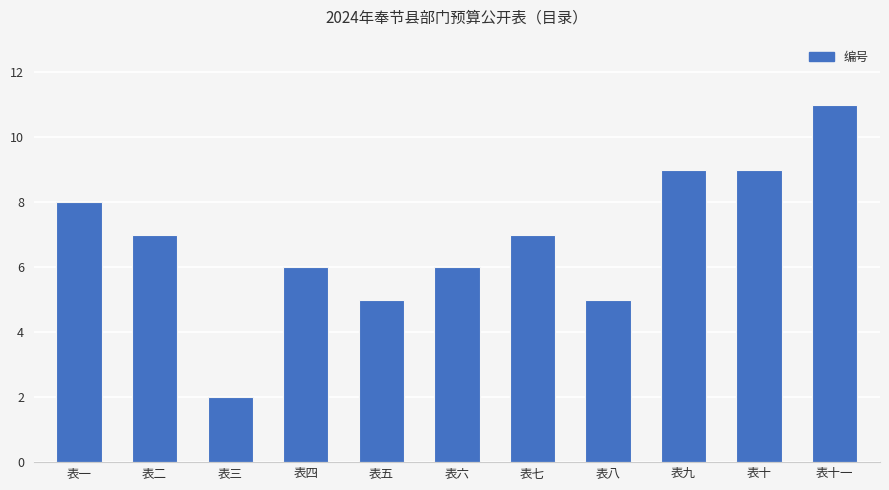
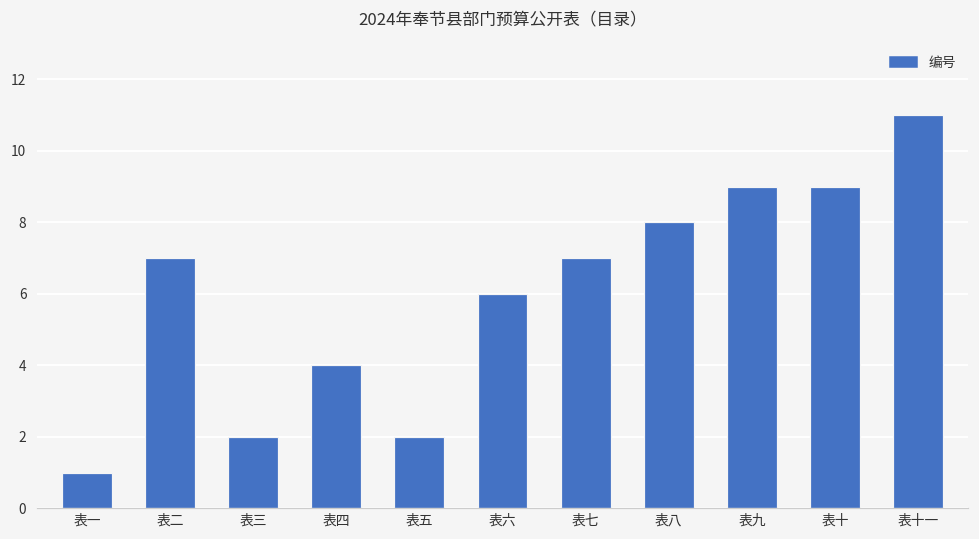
  {
-   "表一": 8,
+   "表一": 1,
    "表二": 7,
    "表三": 2,
-   "表四": 6,
-   "表五": 5,
+   "表四": 4,
+   "表五": 2,
    "表六": 6,
    "表七": 7,
-   "表八": 5,
+   "表八": 8,
    "表九": 9,
    "表十": 9,
    "表十一": 11
  }
